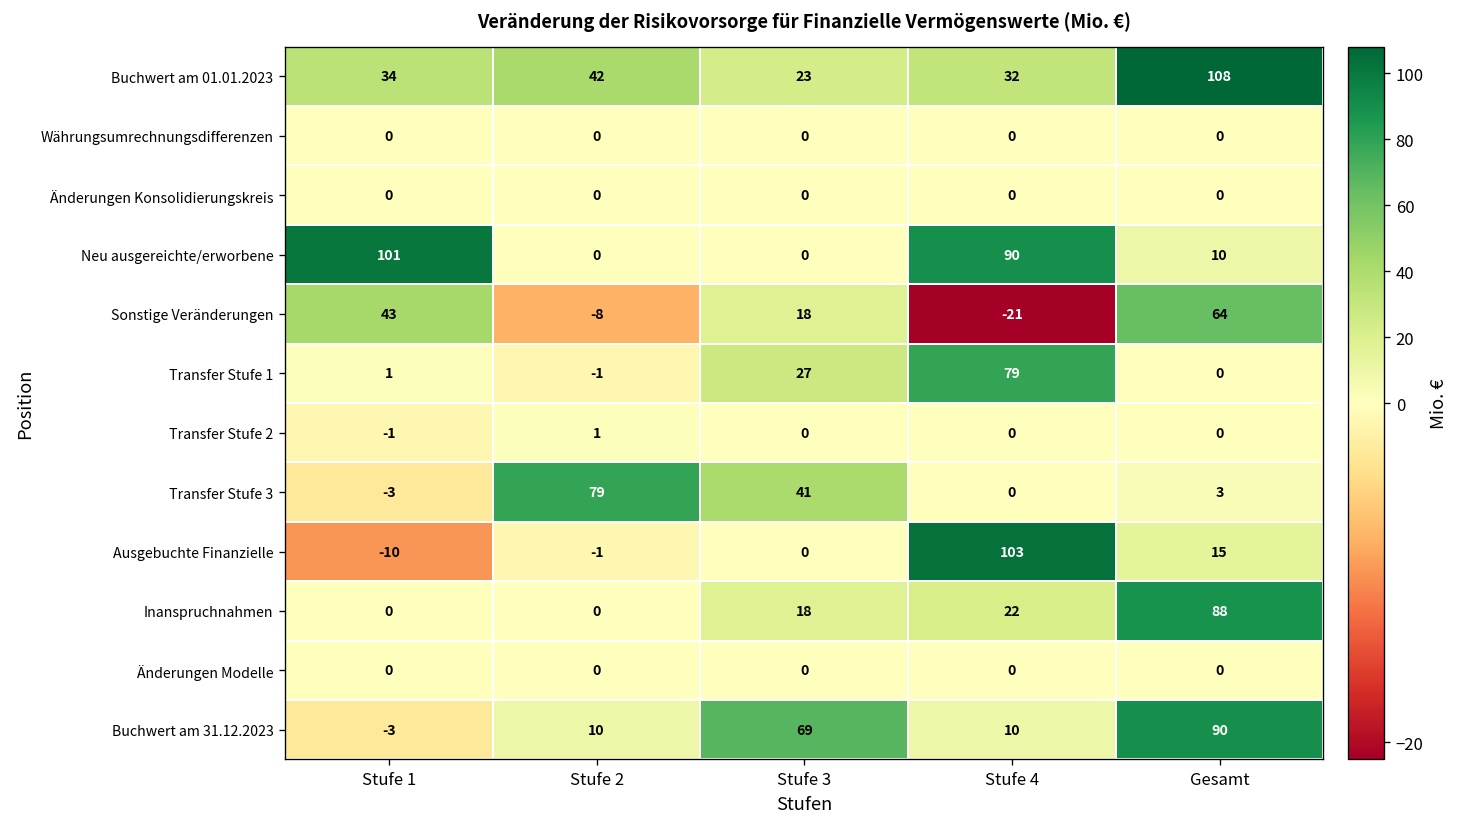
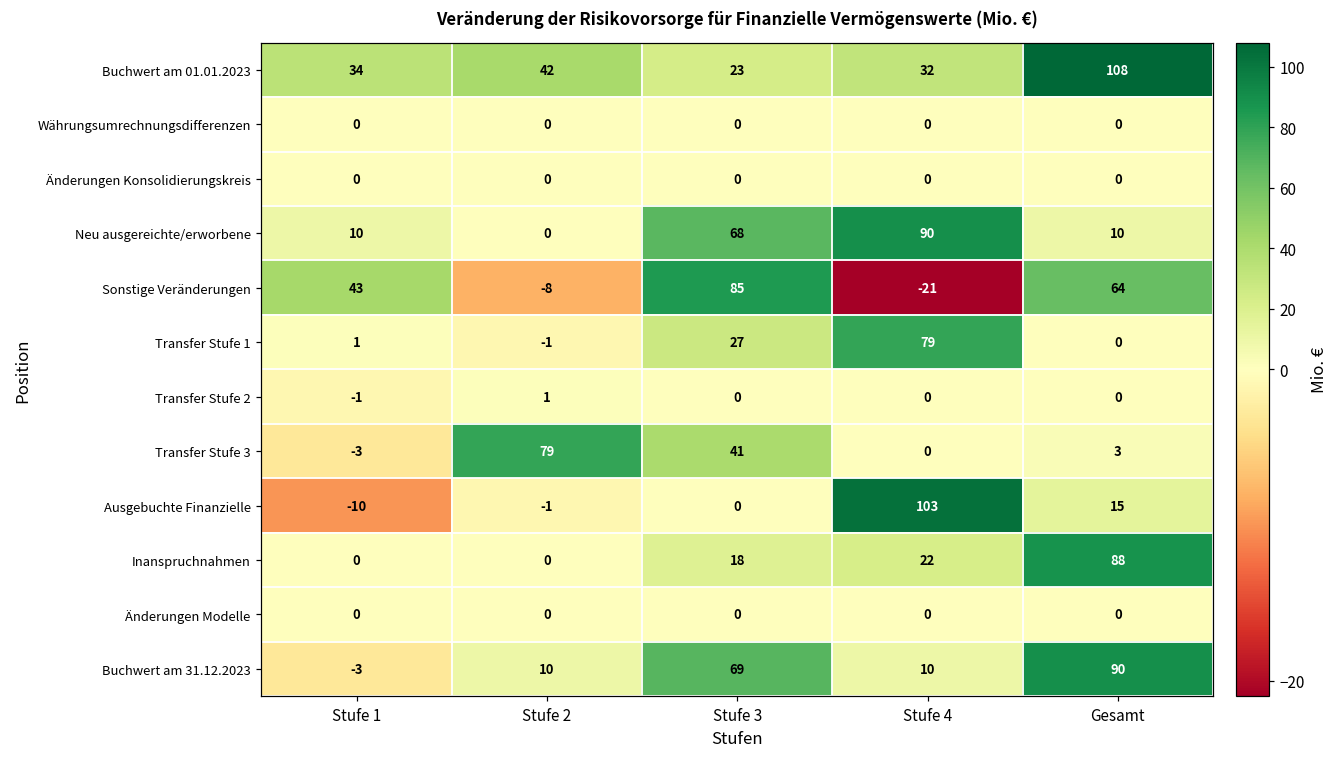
  {
    "Buchwert am 01.01.2023": {
      "Stufe 1": 34,
      "Stufe 2": 42,
      "Stufe 3": 23,
      "Stufe 4": 32,
      "Gesamt": 108
    },
    "Währungsumrechnungsdifferenzen": {
      "Stufe 1": 0,
      "Stufe 2": 0,
      "Stufe 3": 0,
      "Stufe 4": 0,
      "Gesamt": 0
    },
    "Änderungen Konsolidierungskreis": {
      "Stufe 1": 0,
      "Stufe 2": 0,
      "Stufe 3": 0,
      "Stufe 4": 0,
      "Gesamt": 0
    },
    "Neu ausgereichte/erworbene": {
-     "Stufe 1": 101,
+     "Stufe 1": 10,
      "Stufe 2": 0,
-     "Stufe 3": 0,
+     "Stufe 3": 68,
      "Stufe 4": 90,
      "Gesamt": 10
    },
    "Sonstige Veränderungen": {
      "Stufe 1": 43,
      "Stufe 2": -8,
-     "Stufe 3": 18,
+     "Stufe 3": 85,
      "Stufe 4": -21,
      "Gesamt": 64
    },
    "Transfer Stufe 1": {
      "Stufe 1": 1,
      "Stufe 2": -1,
      "Stufe 3": 27,
      "Stufe 4": 79,
      "Gesamt": 0
    },
    "Transfer Stufe 2": {
      "Stufe 1": -1,
      "Stufe 2": 1,
      "Stufe 3": 0,
      "Stufe 4": 0,
      "Gesamt": 0
    },
    "Transfer Stufe 3": {
      "Stufe 1": -3,
      "Stufe 2": 79,
      "Stufe 3": 41,
      "Stufe 4": 0,
      "Gesamt": 3
    },
    "Ausgebuchte Finanzielle": {
      "Stufe 1": -10,
      "Stufe 2": -1,
      "Stufe 3": 0,
      "Stufe 4": 103,
      "Gesamt": 15
    },
    "Inanspruchnahmen": {
      "Stufe 1": 0,
      "Stufe 2": 0,
      "Stufe 3": 18,
      "Stufe 4": 22,
      "Gesamt": 88
    },
    "Änderungen Modelle": {
      "Stufe 1": 0,
      "Stufe 2": 0,
      "Stufe 3": 0,
      "Stufe 4": 0,
      "Gesamt": 0
    },
    "Buchwert am 31.12.2023": {
      "Stufe 1": -3,
      "Stufe 2": 10,
      "Stufe 3": 69,
      "Stufe 4": 10,
      "Gesamt": 90
    }
  }
